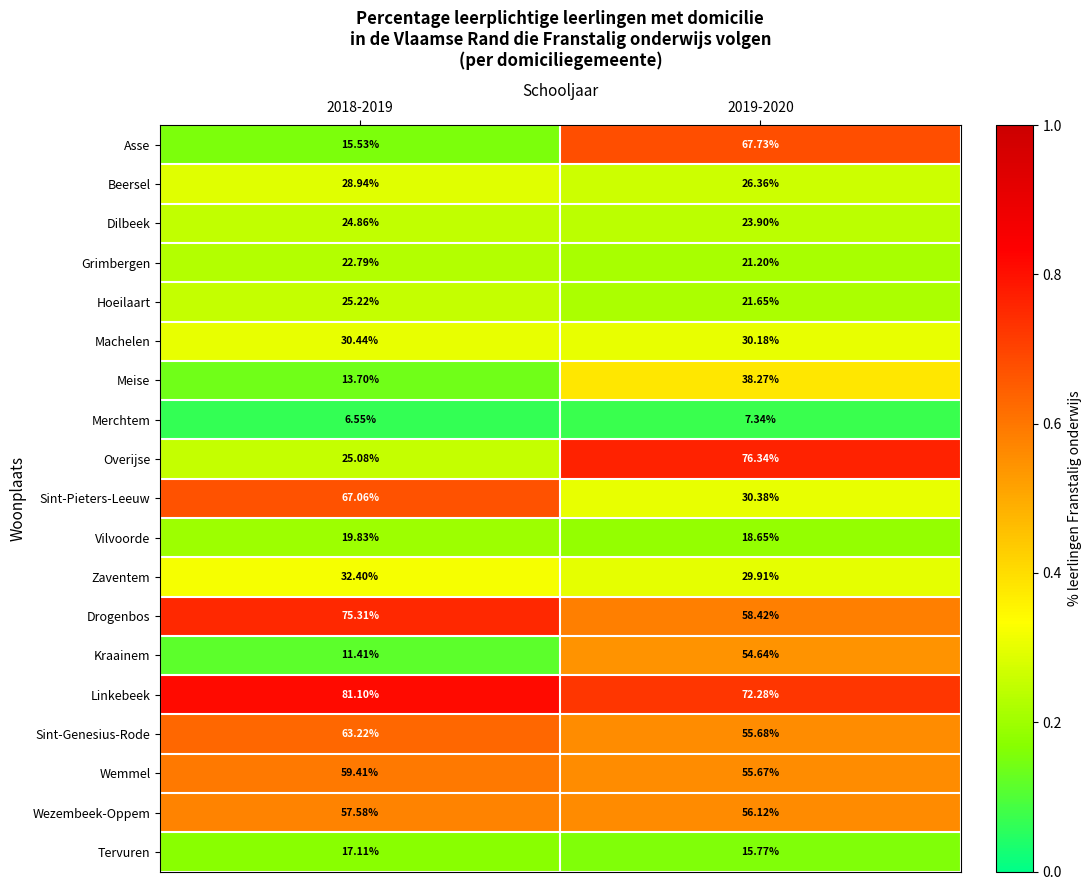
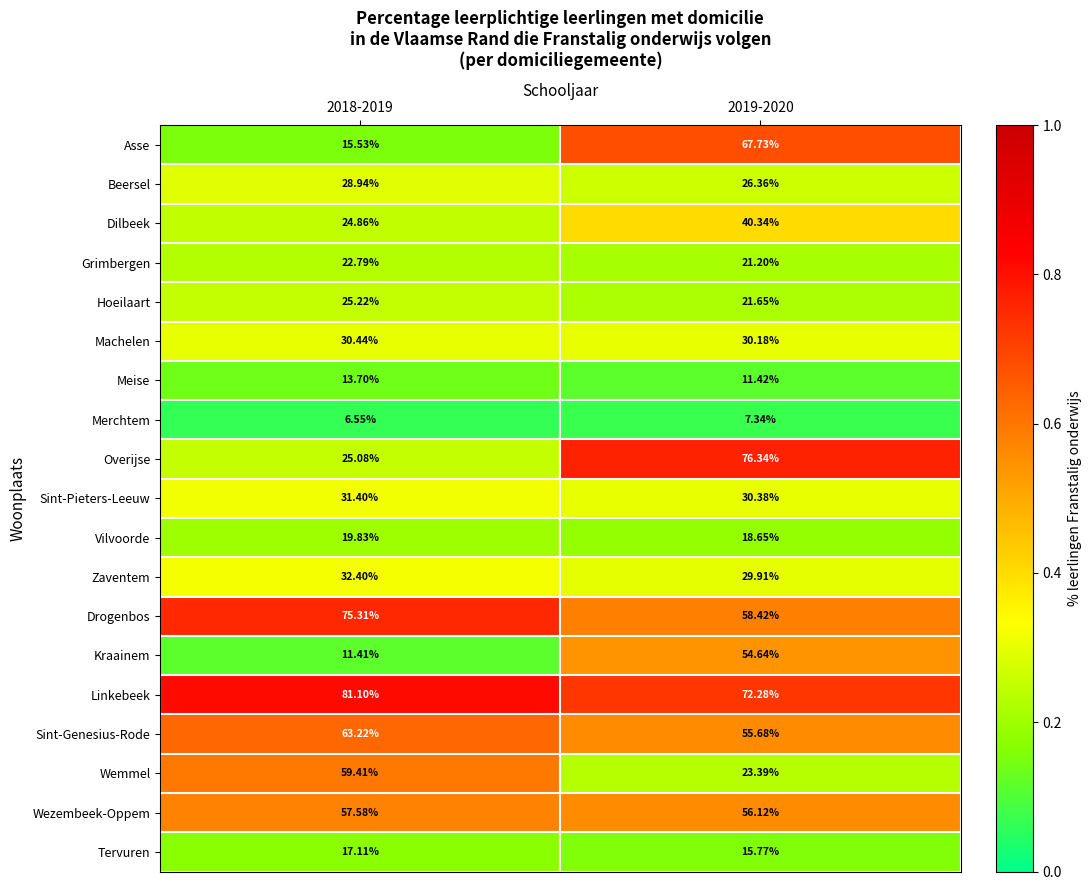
  {
    "Asse": {
      "2018-2019": "15.53%",
      "2019-2020": "67.73%"
    },
    "Beersel": {
      "2018-2019": "28.94%",
      "2019-2020": "26.36%"
    },
    "Dilbeek": {
      "2018-2019": "24.86%",
-     "2019-2020": "23.90%"
+     "2019-2020": "40.34%"
    },
    "Grimbergen": {
      "2018-2019": "22.79%",
      "2019-2020": "21.20%"
    },
    "Hoeilaart": {
      "2018-2019": "25.22%",
      "2019-2020": "21.65%"
    },
    "Machelen": {
      "2018-2019": "30.44%",
      "2019-2020": "30.18%"
    },
    "Meise": {
      "2018-2019": "13.70%",
-     "2019-2020": "38.27%"
+     "2019-2020": "11.42%"
    },
    "Merchtem": {
      "2018-2019": "6.55%",
      "2019-2020": "7.34%"
    },
    "Overijse": {
      "2018-2019": "25.08%",
      "2019-2020": "76.34%"
    },
    "Sint-Pieters-Leeuw": {
-     "2018-2019": "67.06%",
+     "2018-2019": "31.40%",
      "2019-2020": "30.38%"
    },
    "Vilvoorde": {
      "2018-2019": "19.83%",
      "2019-2020": "18.65%"
    },
    "Zaventem": {
      "2018-2019": "32.40%",
      "2019-2020": "29.91%"
    },
    "Drogenbos": {
      "2018-2019": "75.31%",
      "2019-2020": "58.42%"
    },
    "Kraainem": {
      "2018-2019": "11.41%",
      "2019-2020": "54.64%"
    },
    "Linkebeek": {
      "2018-2019": "81.10%",
      "2019-2020": "72.28%"
    },
    "Sint-Genesius-Rode": {
      "2018-2019": "63.22%",
      "2019-2020": "55.68%"
    },
    "Wemmel": {
      "2018-2019": "59.41%",
-     "2019-2020": "55.67%"
+     "2019-2020": "23.39%"
    },
    "Wezembeek-Oppem": {
      "2018-2019": "57.58%",
      "2019-2020": "56.12%"
    },
    "Tervuren": {
      "2018-2019": "17.11%",
      "2019-2020": "15.77%"
    }
  }
